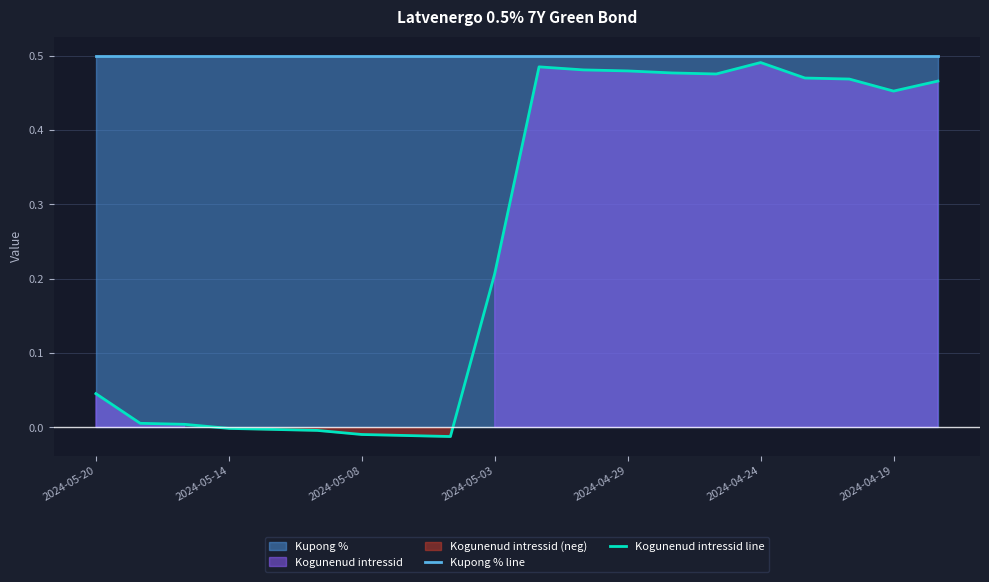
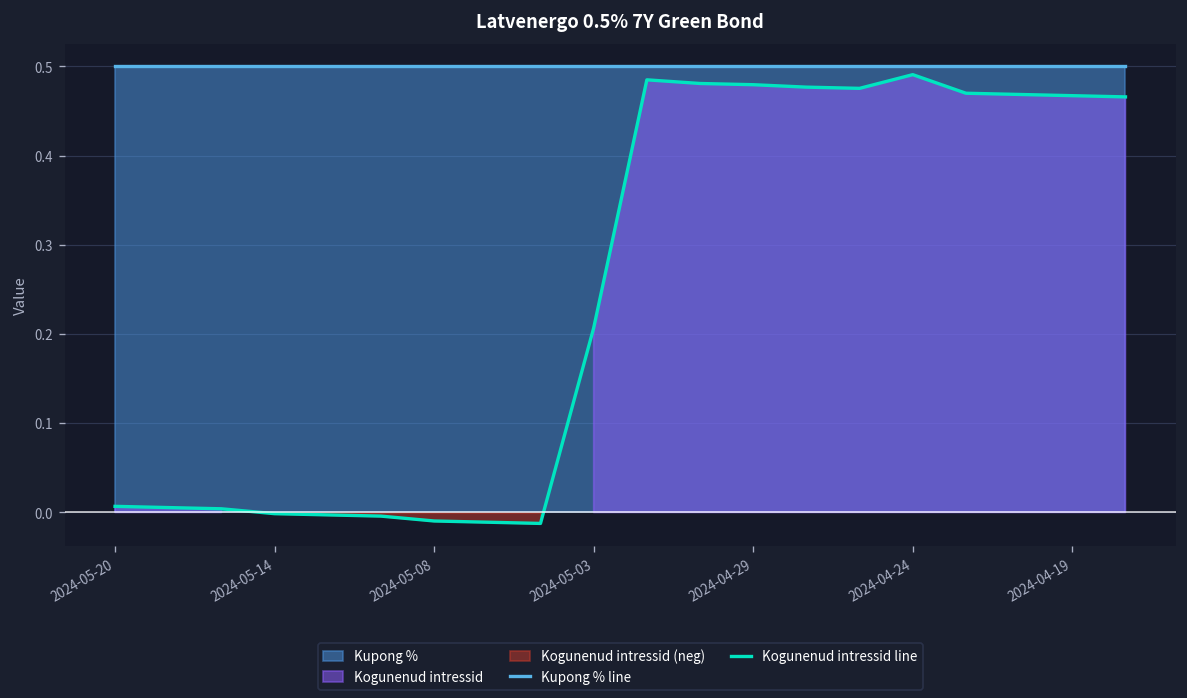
  {
    "Kupong %": {
      "2024-05-20": 0.50,
      "2024-05-14": 0.50,
      "2024-05-08": 0.50,
      "2024-05-03": 0.50,
      "2024-04-29": 0.50,
      "2024-04-24": 0.50,
      "2024-04-19": 0.50
    },
    "Kogunenud intressid line": {
-     "2024-05-20": 0.05,
+     "2024-05-20": 0.01,
      "2024-05-08": -0.01,
      "2024-05-03": 0.21,
      "2024-04-29": 0.48,
      "2024-04-24": 0.49,
-     "2024-04-19": 0.45
+     "2024-04-19": 0.47
    }
  }
